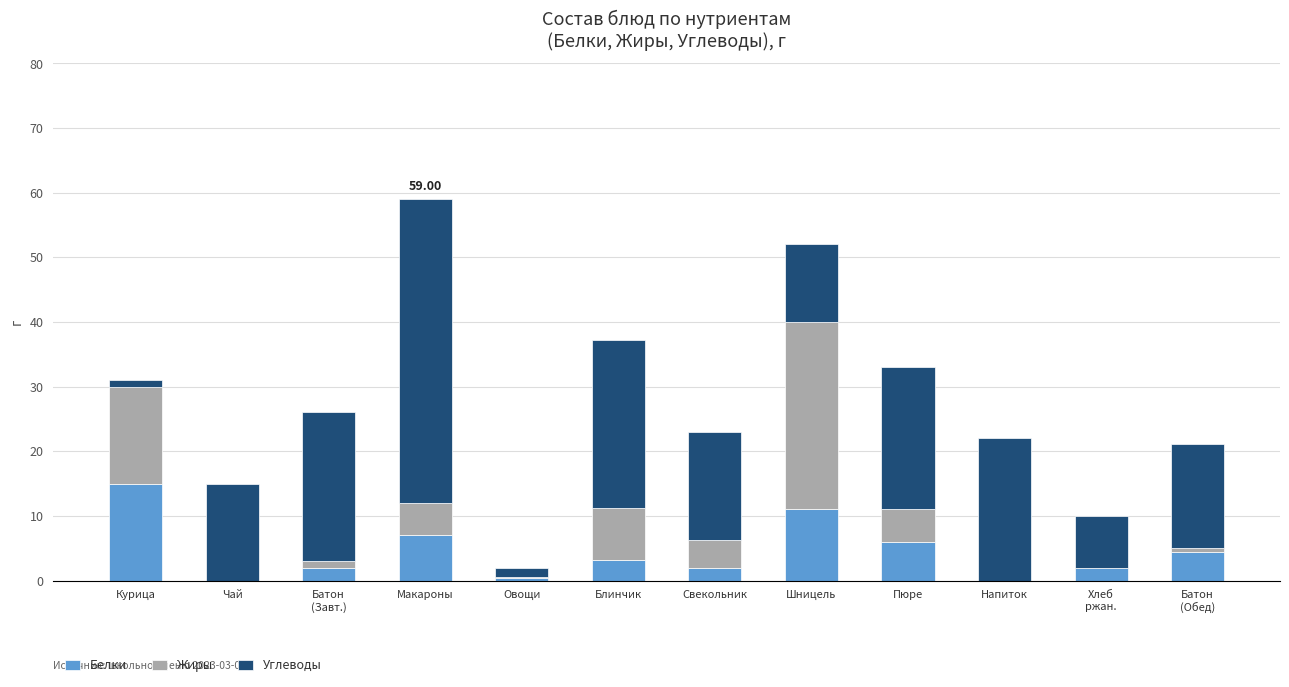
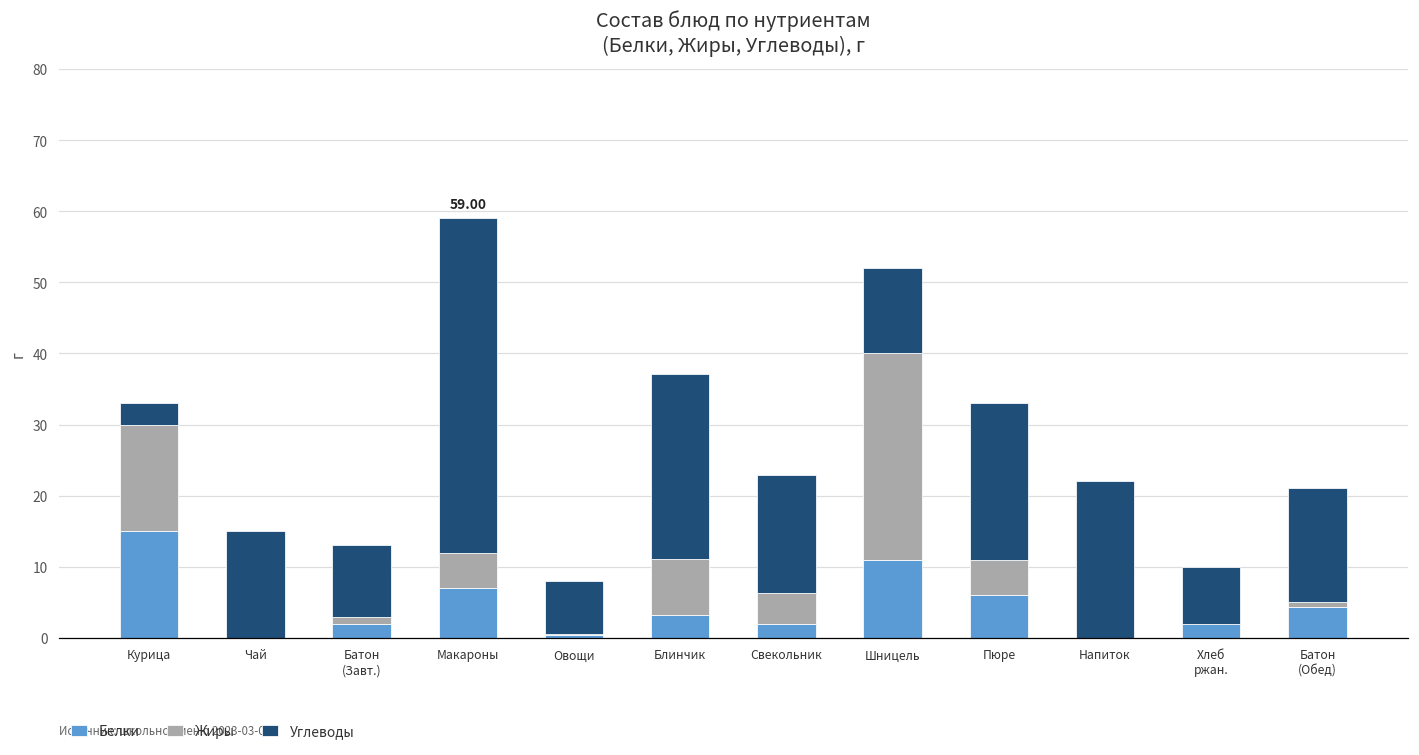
  {
    "Белки": {
      "Курица": 15,
      "Чай": 0,
      "Батон (Завт.)": 2,
      "Макароны": 7,
      "Овощи": 0,
      "Блинчик": 3,
      "Свекольник": 2,
      "Шницель": 11,
      "Пюре": 6,
      "Напиток": 0,
      "Хлеб ржан.": 2,
      "Батон (Обед)": 4
    },
    "Жиры": {
      "Курица": 15,
      "Чай": 0,
      "Батон (Завт.)": 1,
      "Макароны": 5,
      "Блинчик": 8,
      "Свекольник": 4,
      "Шницель": 29,
      "Пюре": 5,
      "Напиток": 0,
      "Хлеб ржан.": 0,
      "Батон (Обед)": 1
    },
    "Углеводы": {
-     "Курица": 1,
+     "Курица": 3,
      "Чай": 15,
-     "Батон (Завт.)": 23,
-     "Овощи": 2,
+     "Батон (Завт.)": 10,
+     "Овощи": 8,
      "Блинчик": 26,
      "Свекольник": 17,
      "Шницель": 12,
      "Пюре": 22,
      "Напиток": 22,
      "Хлеб ржан.": 8,
      "Батон (Обед)": 16
    }
  }
